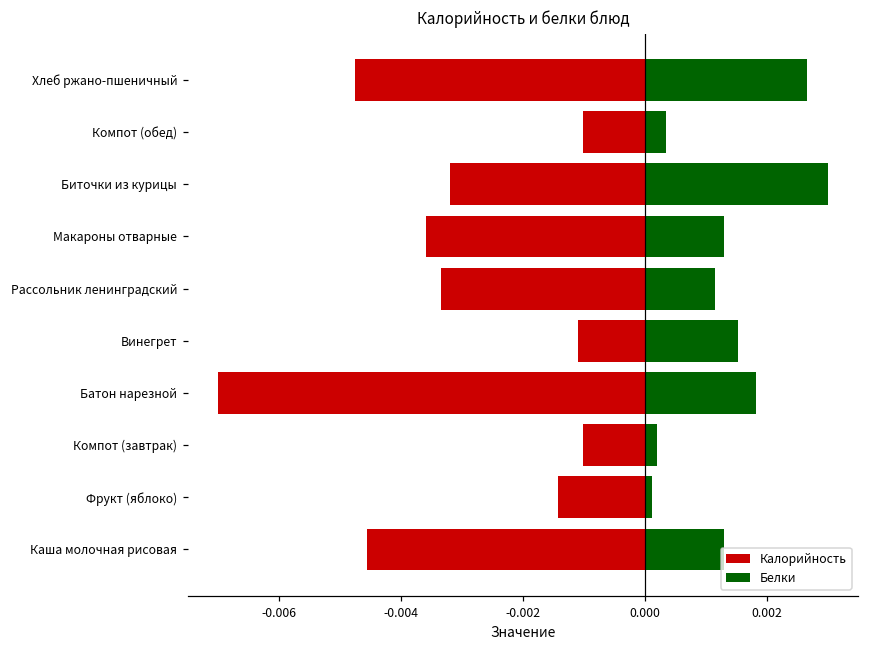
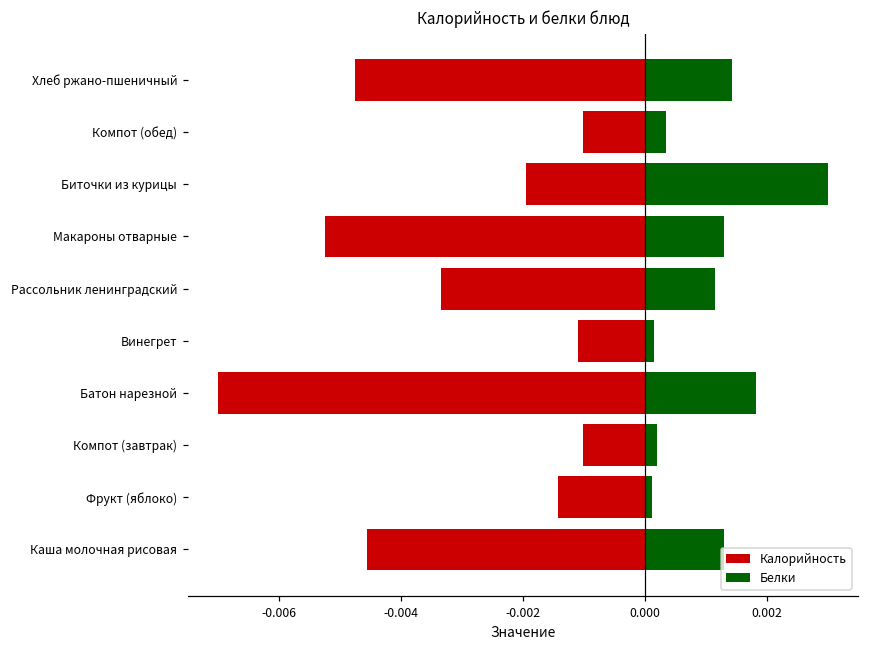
  {
    "Калорийность": {
      "Хлеб ржано-пшеничный": -0.0048,
      "Компот (обед)": -0.0010,
-     "Биточки из курицы": -0.0032,
-     "Макароны отварные": -0.0036,
+     "Биточки из курицы": -0.0020,
+     "Макароны отварные": -0.0053,
      "Рассольник ленинградский": -0.0034,
      "Винегрет": -0.0011,
      "Батон нарезной": -0.0070,
      "Компот (завтрак)": -0.0010,
      "Фрукт (яблоко)": -0.0014,
      "Каша молочная рисовая": -0.0046
    },
    "Белки": {
-     "Хлеб ржано-пшеничный": 0.0027,
+     "Хлеб ржано-пшеничный": 0.0014,
      "Компот (обед)": 0.0003,
      "Биточки из курицы": 0.0030,
      "Макароны отварные": 0.0013,
      "Рассольник ленинградский": 0.0011,
-     "Винегрет": 0.0015,
+     "Винегрет": 0.0001,
      "Батон нарезной": 0.0018,
      "Компот (завтрак)": 0.0002,
      "Фрукт (яблоко)": 0.0001,
      "Каша молочная рисовая": 0.0013
    }
  }
